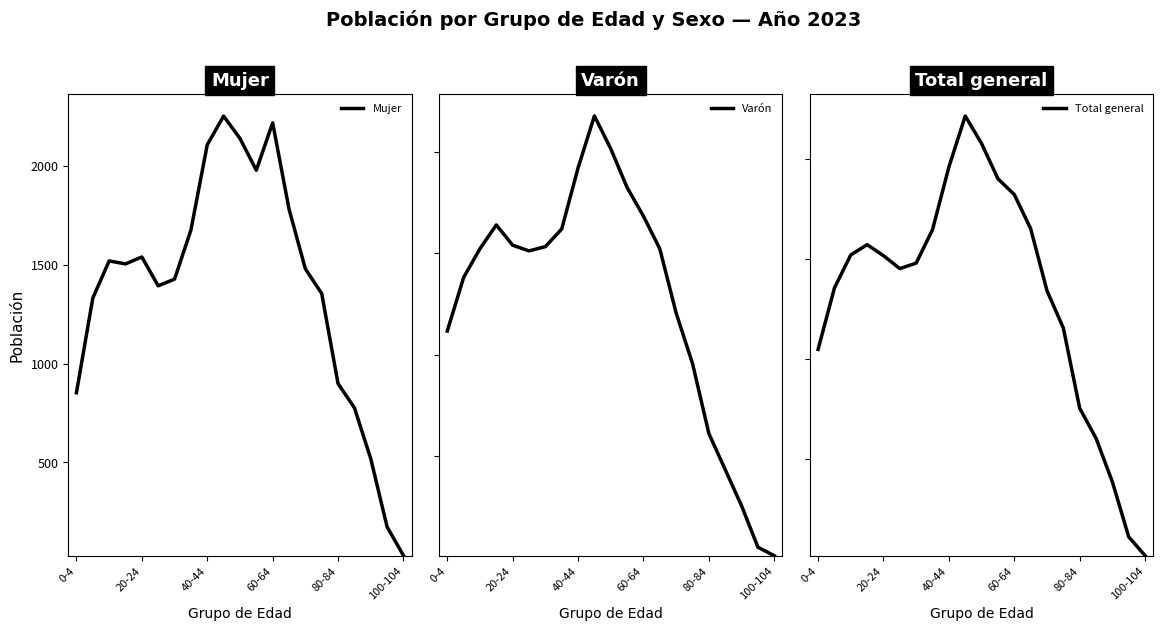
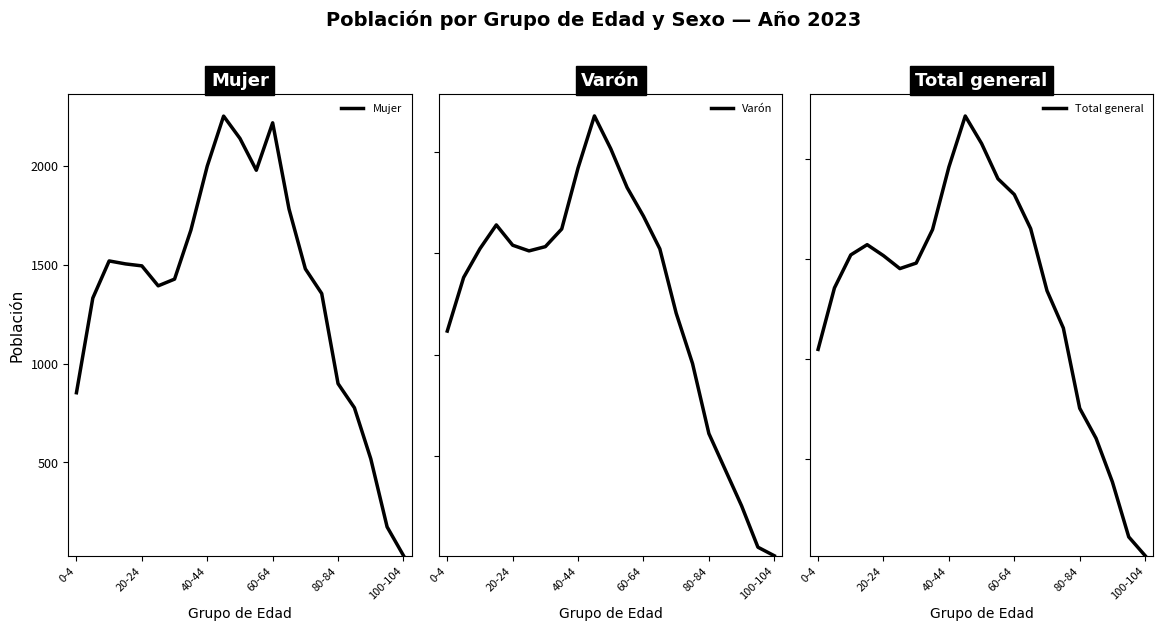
  {
    "Mujer": {
      "0-4": 850,
-     "20-24": 1540,
-     "40-44": 2110,
+     "20-24": 1500,
+     "40-44": 2000,
      "60-64": 2220,
      "80-84": 900,
      "100-104": 30
    }
  }
